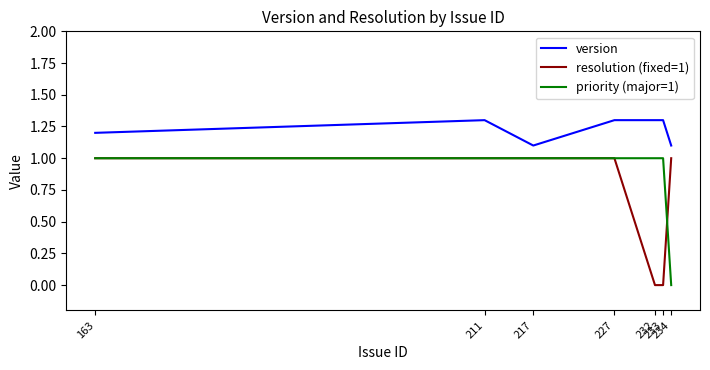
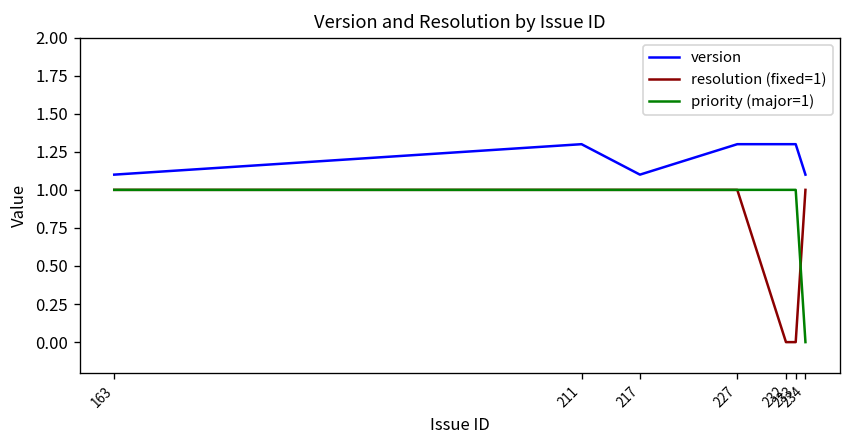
  {
    "version": {
-     "163": 1.2,
+     "163": 1.1,
      "211": 1.3,
      "217": 1.1,
      "227": 1.3,
      "232": 1.3,
      "233": 1.3,
      "234": 1.1
    },
    "resolution (fixed=1)": {
      "232": 0.0,
      "233": 0.0,
      "234": 1.0
    },
    "priority (major=1)": {
      "232": 1.0,
      "233": 1.0,
      "234": 0.0
    }
  }
